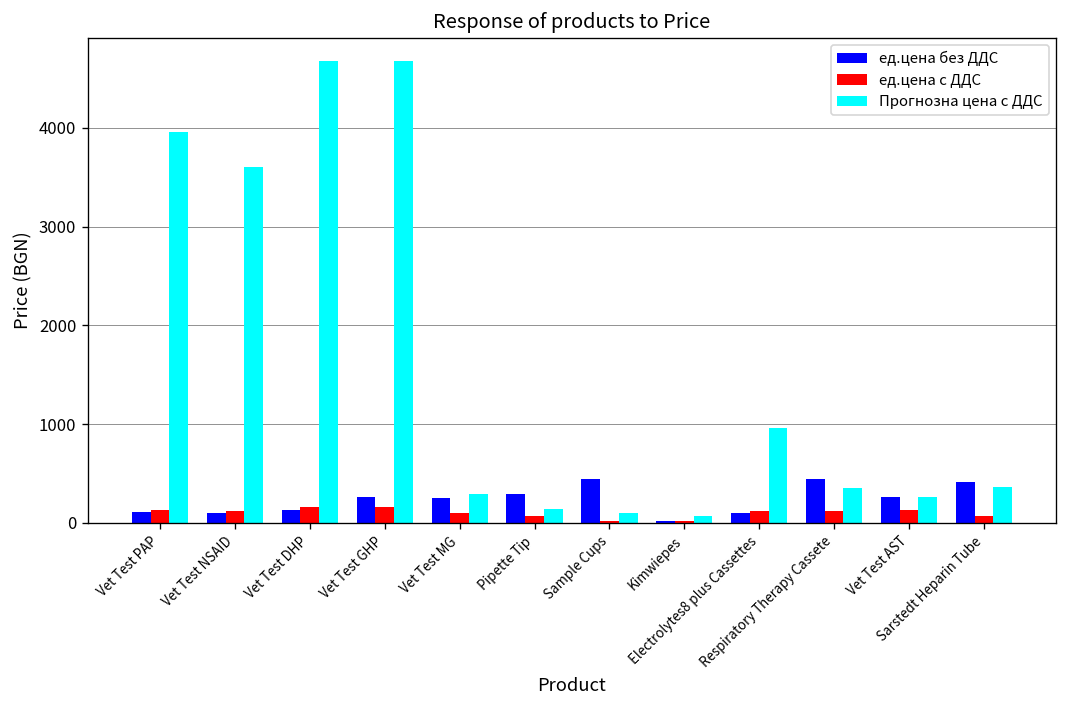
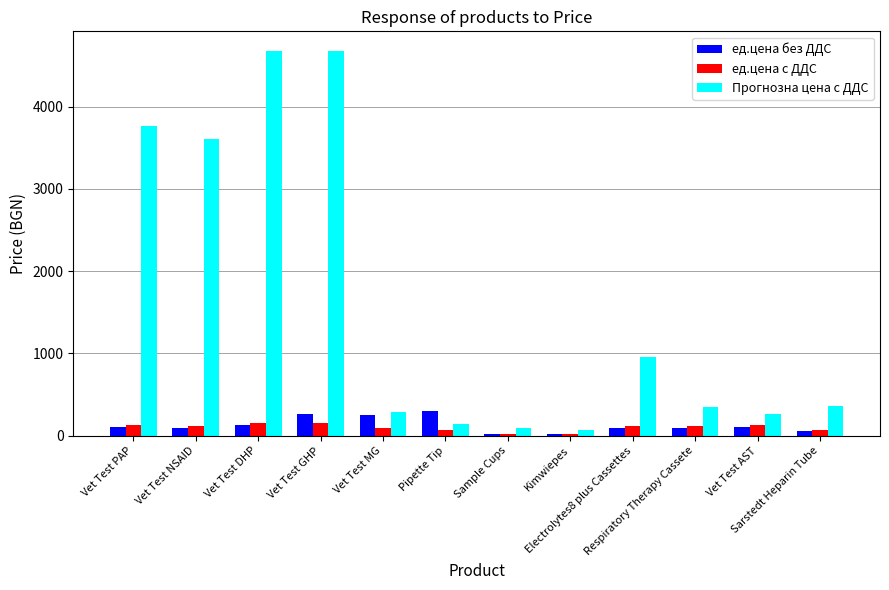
  {
    "ед.цена без ДДС": {
      "Vet Test PAP": 100,
      "Vet Test NSAID": 100,
      "Vet Test DHP": 100,
      "Vet Test GHP": 300,
      "Vet Test MG": 300,
      "Pipette Tip": 300,
-     "Sample Cups": 400,
+     "Sample Cups": 0,
      "Electrolytes8 plus Cassettes": 100,
-     "Respiratory Therapy Cassete": 400,
-     "Vet Test AST": 300,
-     "Sarstedt Heparin Tube": 400
+     "Respiratory Therapy Cassete": 100,
+     "Vet Test AST": 100,
+     "Sarstedt Heparin Tube": 100
    },
    "ед.цена с ДДС": {
      "Vet Test PAP": 100,
      "Vet Test NSAID": 100,
      "Vet Test DHP": 200,
      "Vet Test GHP": 200,
      "Vet Test MG": 100,
      "Pipette Tip": 100,
      "Electrolytes8 plus Cassettes": 100,
      "Respiratory Therapy Cassete": 100,
      "Vet Test AST": 100,
      "Sarstedt Heparin Tube": 100
    },
    "Прогнозна цена с ДДС": {
-     "Vet Test PAP": 4000,
+     "Vet Test PAP": 3800,
      "Vet Test NSAID": 3600,
      "Vet Test DHP": 4700,
      "Vet Test GHP": 4700,
      "Vet Test MG": 300,
      "Pipette Tip": 100,
      "Sample Cups": 100,
      "Kimwiepes": 100,
      "Electrolytes8 plus Cassettes": 1000,
      "Respiratory Therapy Cassete": 400,
      "Vet Test AST": 300,
      "Sarstedt Heparin Tube": 400
    }
  }
